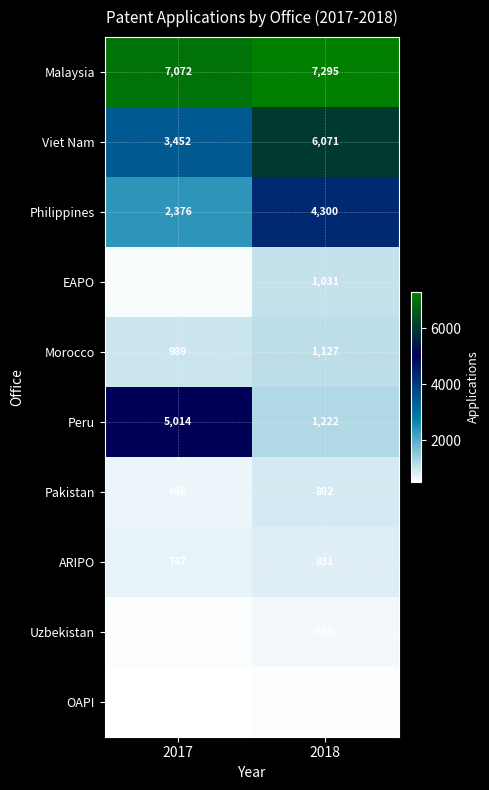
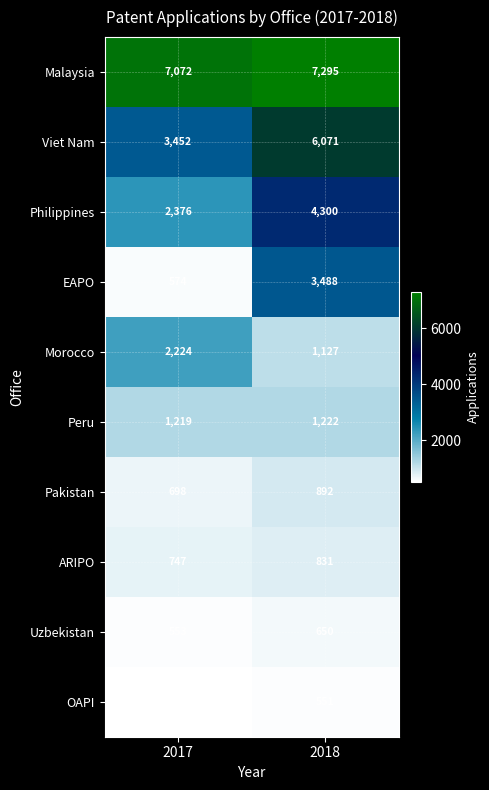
  {
    "Malaysia": {
      "2017": "7,072",
      "2018": "7,295"
    },
    "Viet Nam": {
      "2017": "3,452",
      "2018": "6,071"
    },
    "Philippines": {
      "2017": "2,376",
      "2018": "4,300"
    },
    "EAPO": {
-     "2018": "1,031"
+     "2018": "3,488"
    },
    "Morocco": {
-     "2017": "989",
+     "2017": "2,224",
      "2018": "1,127"
    },
    "Peru": {
-     "2017": "5,014",
+     "2017": "1,219",
      "2018": "1,222"
    }
  }
